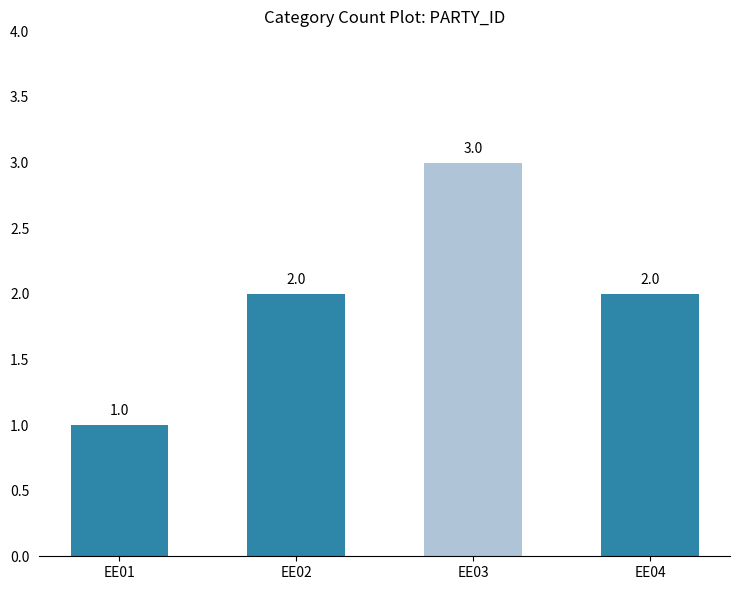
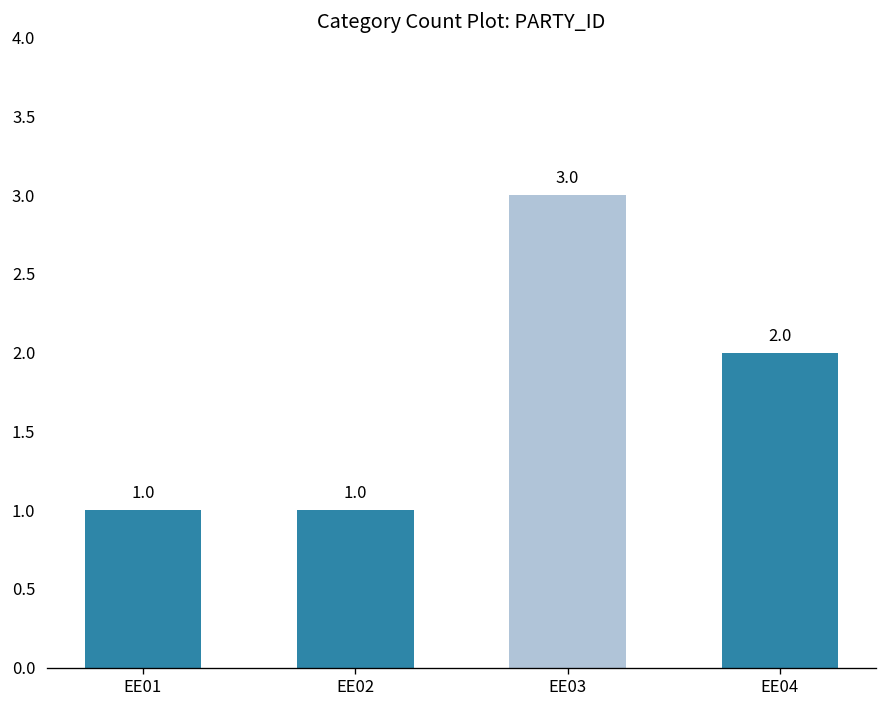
  {
    "EE01": 1.0,
-   "EE02": 2.0,
+   "EE02": 1.0,
    "EE03": 3.0,
    "EE04": 2.0
  }
